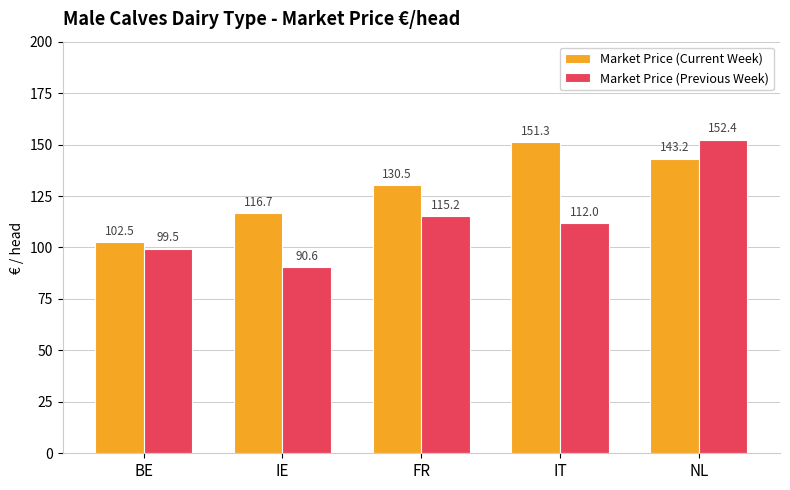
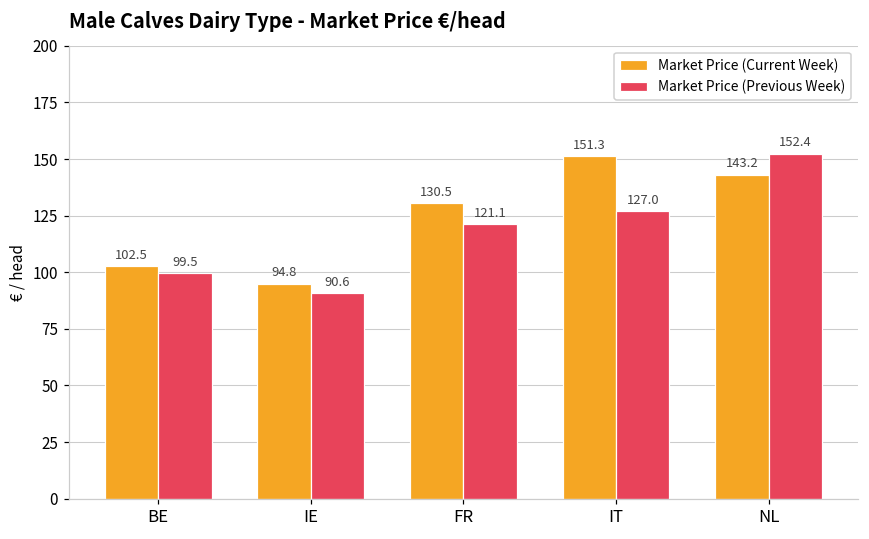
  {
    "Market Price (Current Week)": {
      "BE": 102.5,
-     "IE": 116.7,
+     "IE": 94.8,
      "FR": 130.5,
      "IT": 151.3,
      "NL": 143.2
    },
    "Market Price (Previous Week)": {
      "BE": 99.5,
      "IE": 90.6,
-     "FR": 115.2,
-     "IT": 112.0,
+     "FR": 121.1,
+     "IT": 127.0,
      "NL": 152.4
    }
  }
